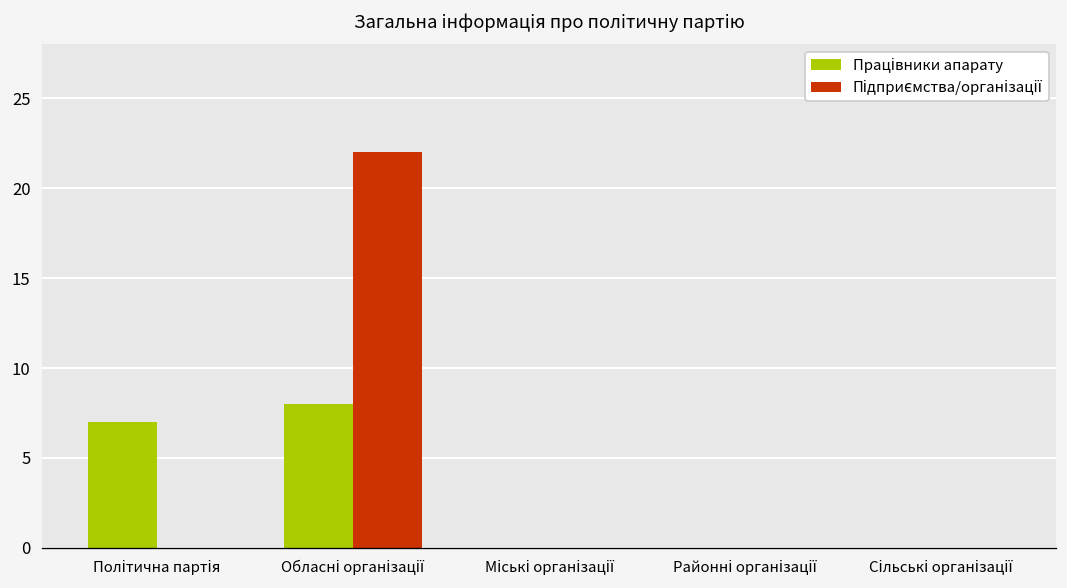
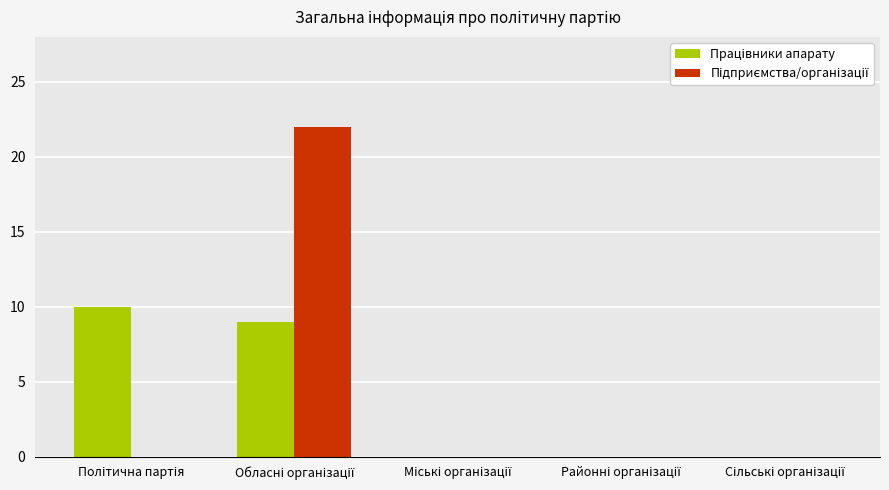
  {
    "Працівники апарату": {
-     "Політична партія": 7,
-     "Обласні організації": 8,
+     "Політична партія": 10,
+     "Обласні організації": 9,
      "Міські організації": 0,
      "Районні організації": 0,
      "Сільські організації": 0
    },
    "Підприємства/організації": {
      "Політична партія": 0,
      "Обласні організації": 22,
      "Міські організації": 0,
      "Районні організації": 0,
      "Сільські організації": 0
    }
  }
